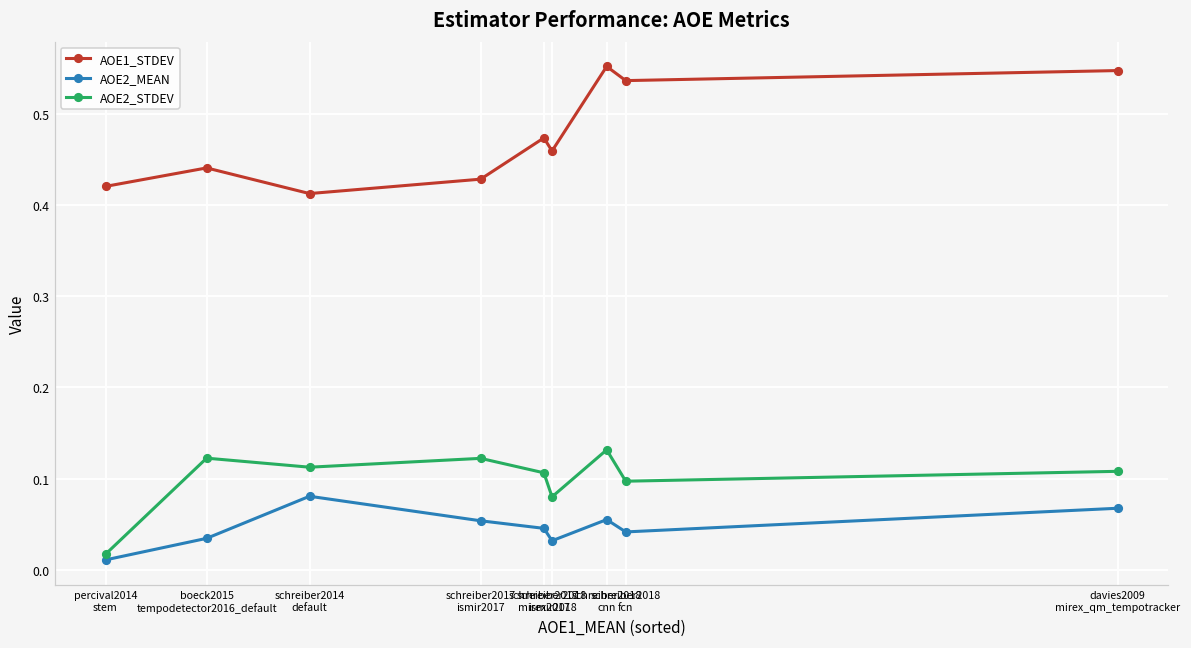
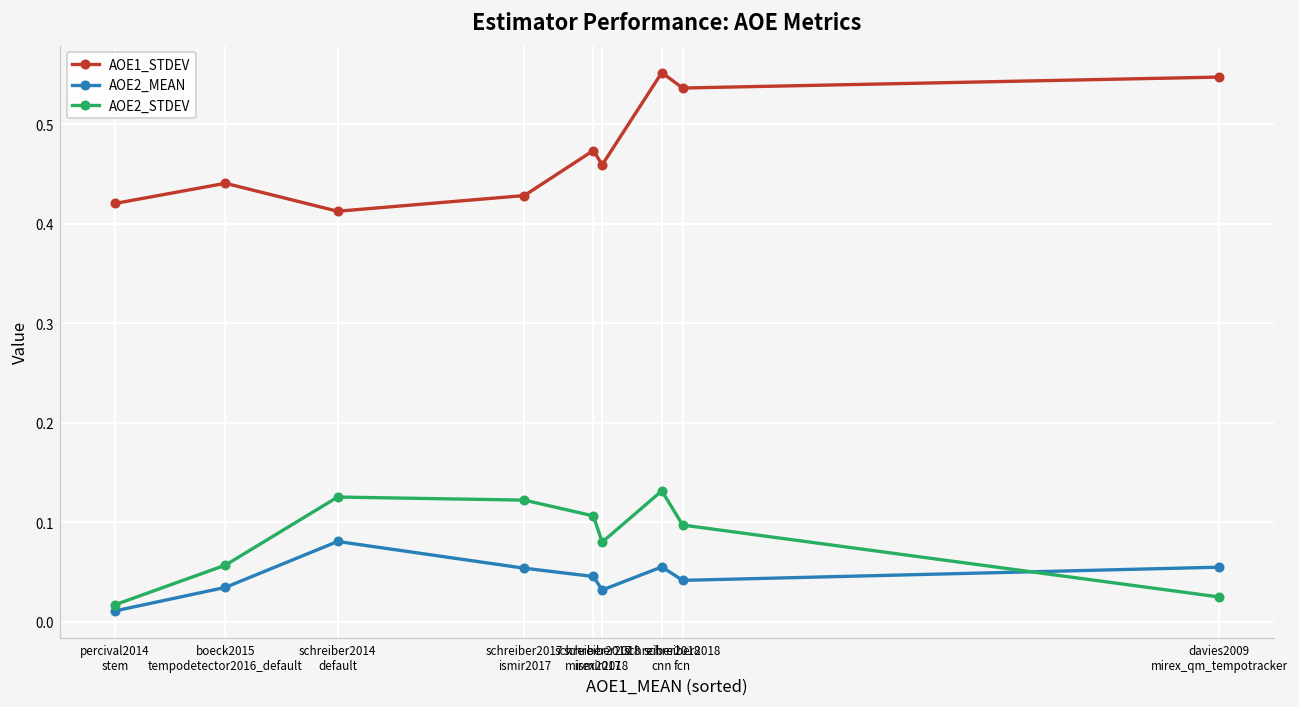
  {
    "AOE1_STDEV": {
      "percival2014 stem": 0.42,
      "boeck2015 tempodetector2016_default": 0.44,
      "schreiber2014 default": 0.41,
      "schreiber2017 ismir2017": 0.43,
      "davies2009 mirex_qm_tempotracker": 0.55
    },
    "AOE2_MEAN": {
      "percival2014 stem": 0.01,
      "boeck2015 tempodetector2016_default": 0.03,
      "schreiber2014 default": 0.08,
      "schreiber2017 ismir2017": 0.05,
-     "davies2009 mirex_qm_tempotracker": 0.07
+     "davies2009 mirex_qm_tempotracker": 0.05
    },
    "AOE2_STDEV": {
      "percival2014 stem": 0.02,
-     "boeck2015 tempodetector2016_default": 0.12,
-     "schreiber2014 default": 0.11,
+     "boeck2015 tempodetector2016_default": 0.06,
+     "schreiber2014 default": 0.13,
      "schreiber2017 ismir2017": 0.12,
-     "davies2009 mirex_qm_tempotracker": 0.11
+     "davies2009 mirex_qm_tempotracker": 0.02
    }
  }
